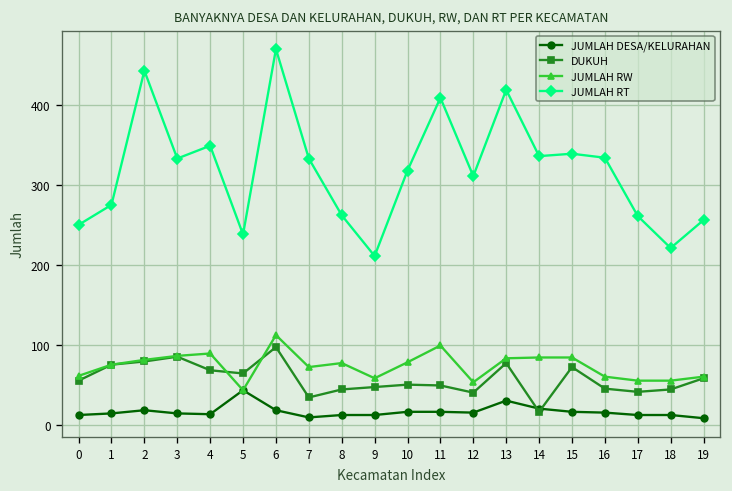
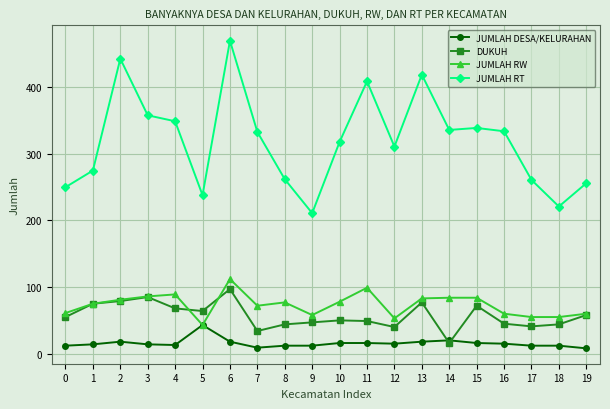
  {
    "JUMLAH DESA/KELURAHAN": {
      "0": 10,
      "1": 10,
      "2": 20,
      "3": 10,
      "4": 10,
      "6": 20,
      "7": 10,
      "8": 10,
      "9": 10,
      "10": 20,
      "11": 20,
      "12": 20,
-     "13": 30,
+     "13": 20,
      "14": 20,
      "15": 20,
      "16": 20,
      "17": 10,
      "18": 10,
      "19": 10
    },
    "DUKUH": {
      "0": 60,
      "4": 70,
      "5": 60,
      "6": 100,
      "7": 30,
      "8": 40,
      "9": 50,
      "10": 50,
      "11": 50,
      "12": 40,
      "13": 80,
      "14": 20,
      "15": 70,
      "16": 50,
      "17": 40,
      "18": 40
    },
    "JUMLAH RW": {
      "0": 60,
      "4": 90,
      "6": 110,
      "7": 70,
      "8": 80,
      "9": 60,
      "10": 80,
      "11": 100,
      "12": 50,
      "13": 80,
      "14": 80,
      "15": 80,
      "16": 60,
      "17": 60,
      "18": 60
    },
    "JUMLAH RT": {
      "0": 250,
      "1": 280,
      "2": 440,
-     "3": 330,
+     "3": 360,
      "4": 350,
      "5": 240,
      "6": 470,
      "7": 330,
      "8": 260,
      "9": 210,
      "10": 320,
      "11": 410,
      "12": 310,
      "13": 420,
      "14": 340,
      "15": 340,
      "16": 330,
      "17": 260,
      "18": 220,
      "19": 260
    }
  }
